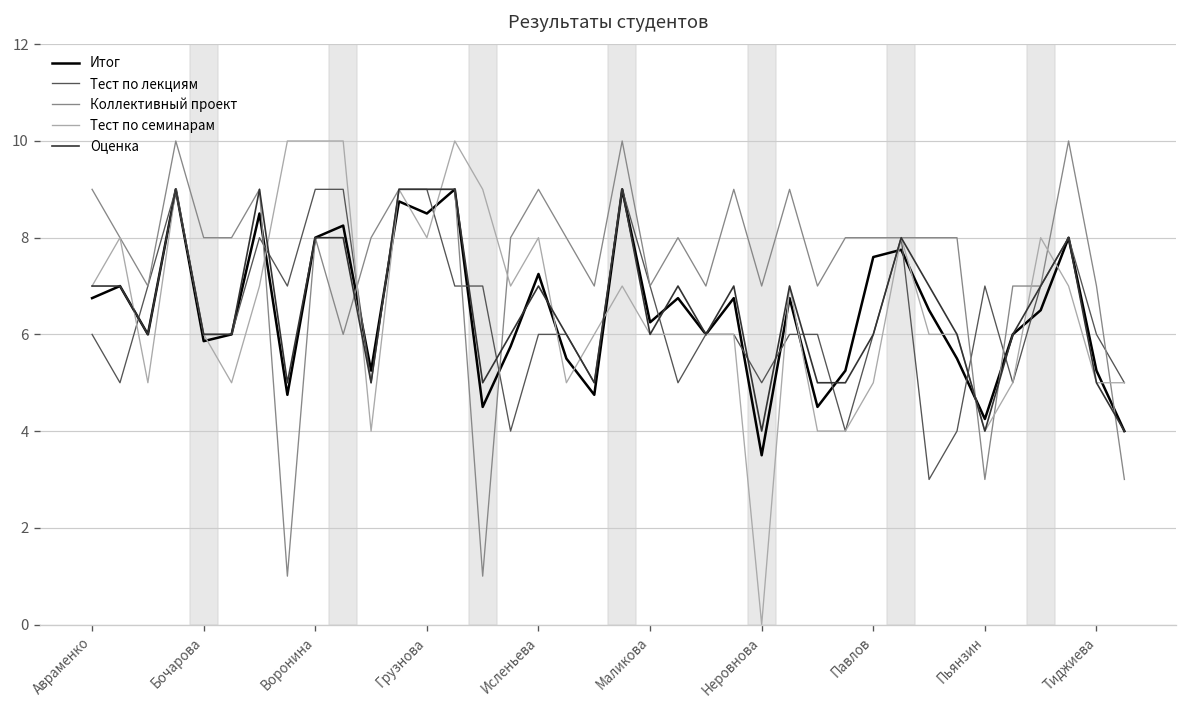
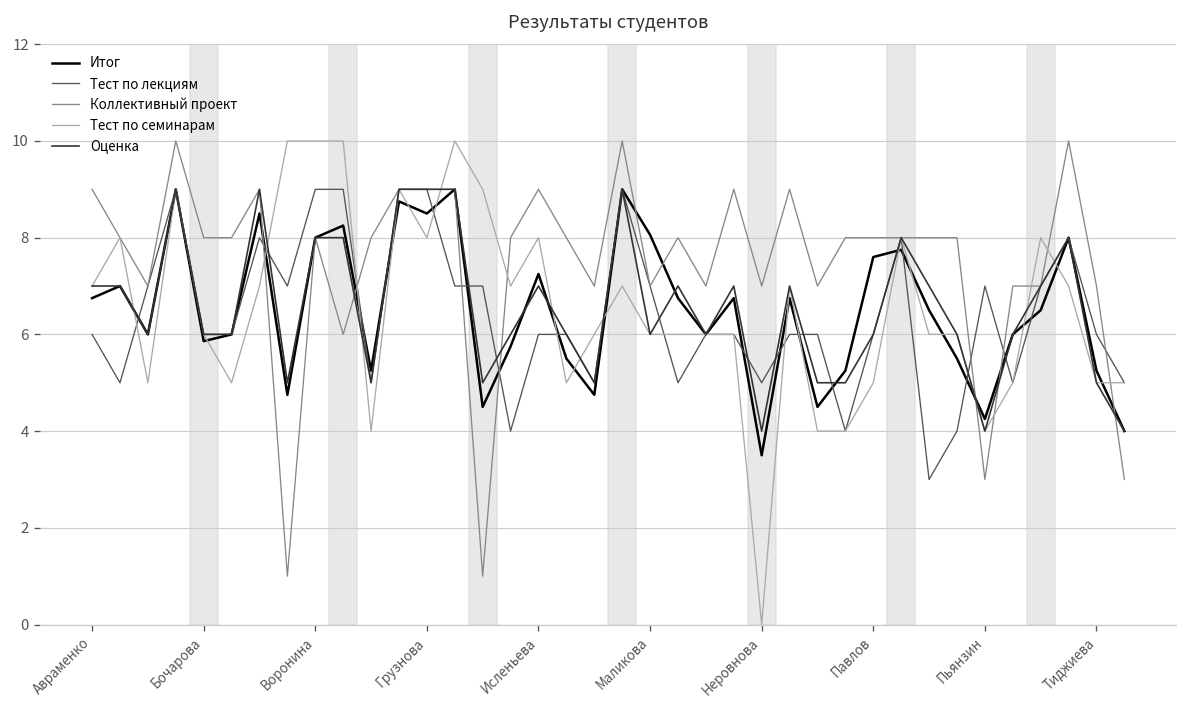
  {
    "Итог": {
      "Авраменко": 6.8,
      "Бочарова": 5.9,
      "Грузнова": 8.5,
      "Исленьева": 7.3,
-     "Маликова": 6.3,
+     "Маликова": 8.1,
      "Неровнова": 3.5,
      "Павлов": 7.6,
      "Пьянзин": 4.3,
      "Тиджиева": 5.3
    }
  }
